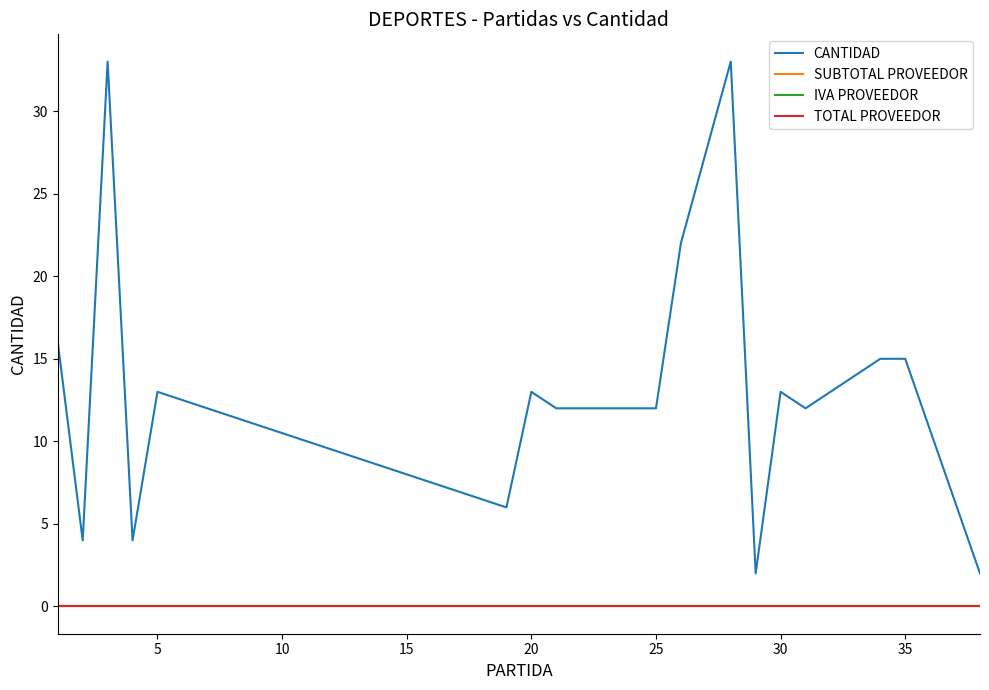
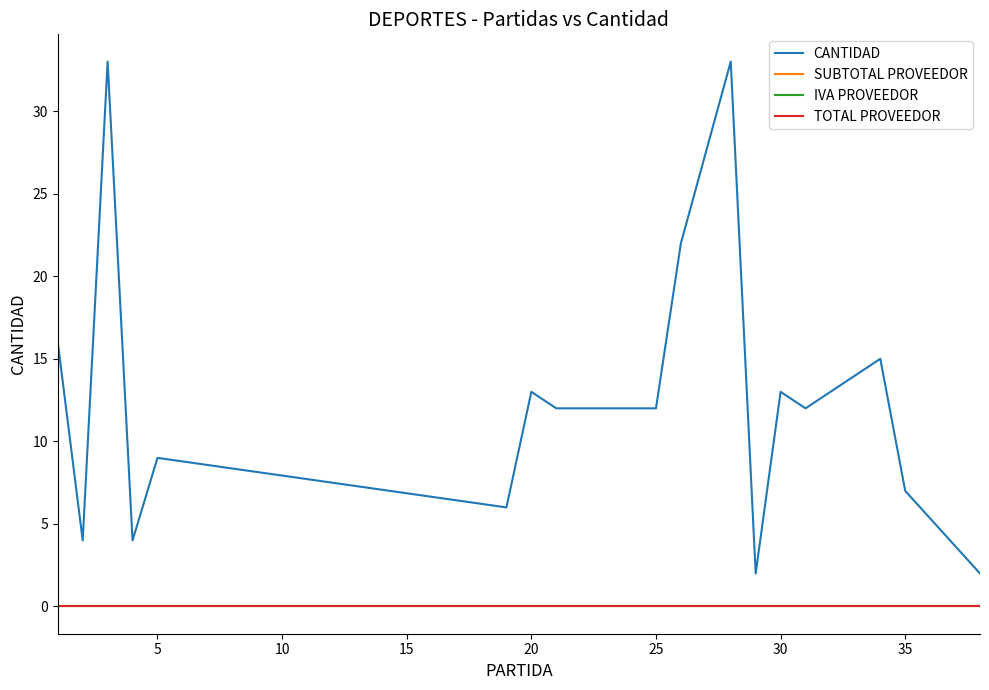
  {
    "CANTIDAD": {
-     "5": 13,
+     "5": 9,
      "20": 13,
      "25": 12,
      "30": 13,
-     "35": 15
+     "35": 7
    },
    "TOTAL PROVEEDOR": {
      "5": 0,
      "20": 0,
      "25": 0,
      "30": 0,
      "35": 0
    }
  }
